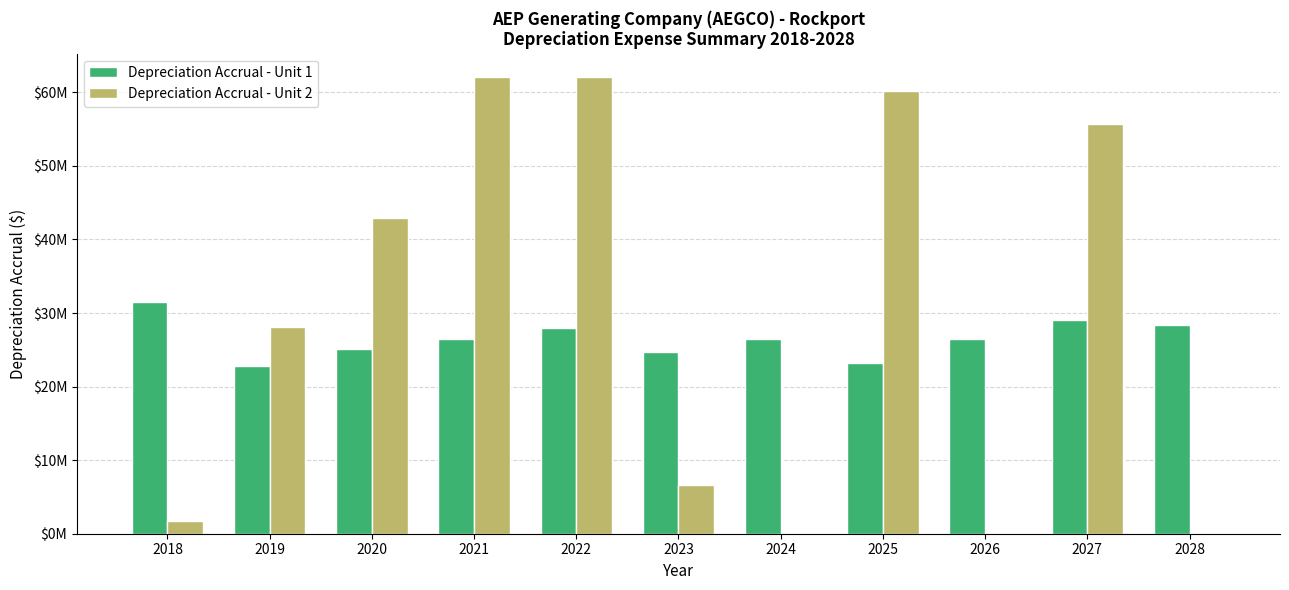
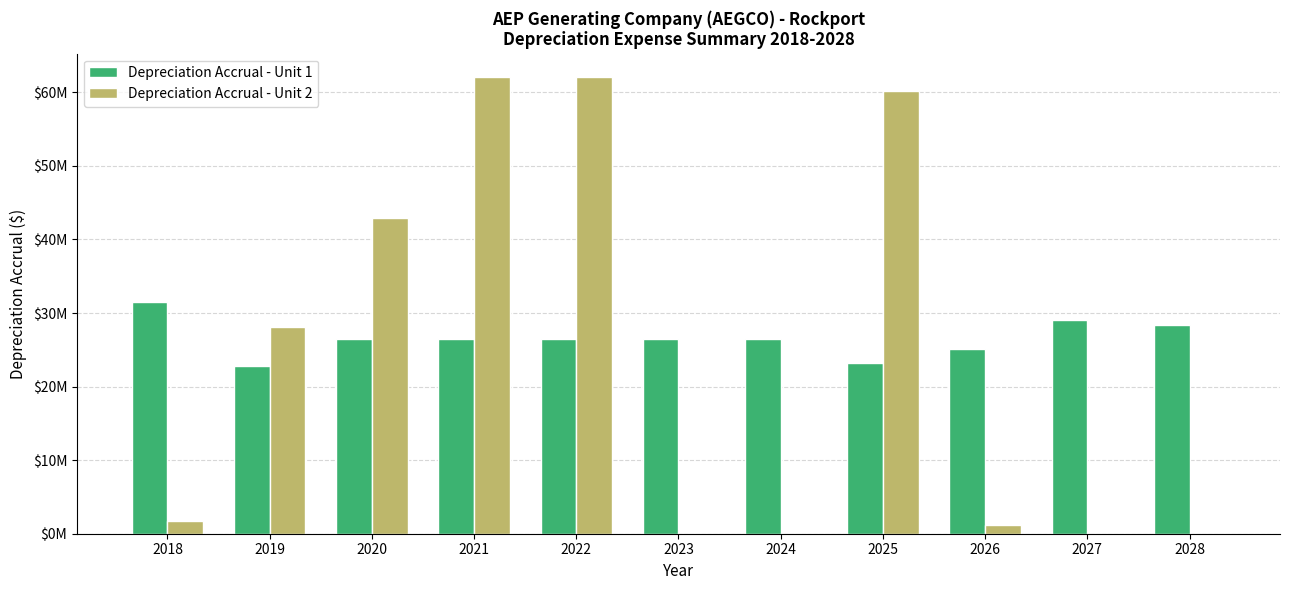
  {
    "Depreciation Accrual - Unit 1": {
      "2018": "$31000000",
      "2019": "$23000000",
-     "2020": "$25000000",
+     "2020": "$26000000",
      "2021": "$26000000",
-     "2022": "$28000000",
-     "2023": "$25000000",
+     "2022": "$26000000",
+     "2023": "$26000000",
      "2024": "$26000000",
      "2025": "$23000000",
-     "2026": "$26000000",
+     "2026": "$25000000",
      "2027": "$29000000",
      "2028": "$28000000"
    },
    "Depreciation Accrual - Unit 2": {
      "2018": "$2000000",
      "2019": "$28000000",
      "2020": "$43000000",
      "2021": "$62000000",
      "2022": "$62000000",
-     "2023": "$7000000",
+     "2023": "$0",
      "2024": "$0",
      "2025": "$60000000",
-     "2026": "$0",
-     "2027": "$56000000",
+     "2026": "$1000000",
+     "2027": "$0",
      "2028": "$0"
    }
  }
